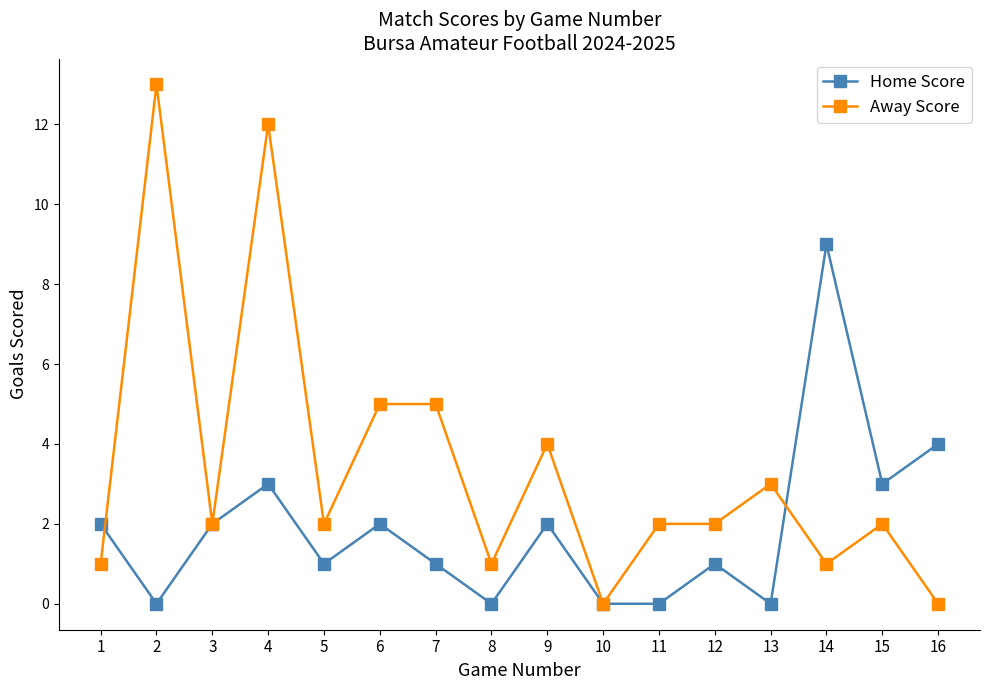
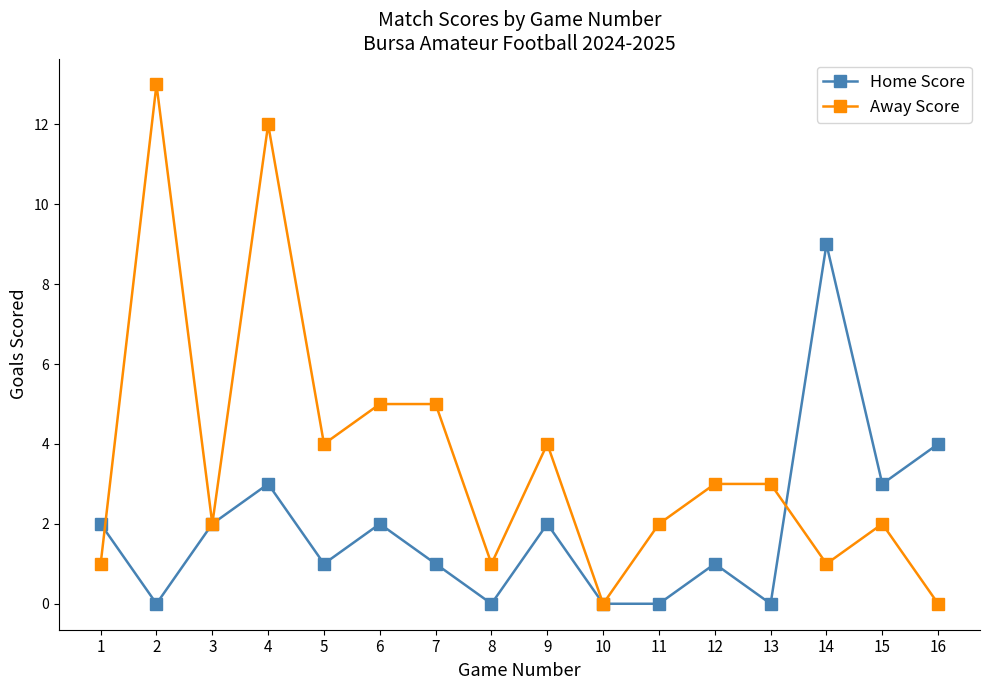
  {
    "Home Score": {
      "1": 2,
      "2": 0,
      "4": 3,
      "5": 1,
      "6": 2,
      "7": 1,
      "8": 0,
      "9": 2,
      "11": 0,
      "12": 1,
      "13": 0,
      "14": 9,
      "15": 3,
      "16": 4
    },
    "Away Score": {
      "1": 1,
      "2": 13,
      "4": 12,
-     "5": 2,
+     "5": 4,
      "6": 5,
      "7": 5,
      "8": 1,
      "9": 4,
      "11": 2,
-     "12": 2,
+     "12": 3,
      "13": 3,
      "14": 1,
      "15": 2,
      "16": 0
    }
  }
